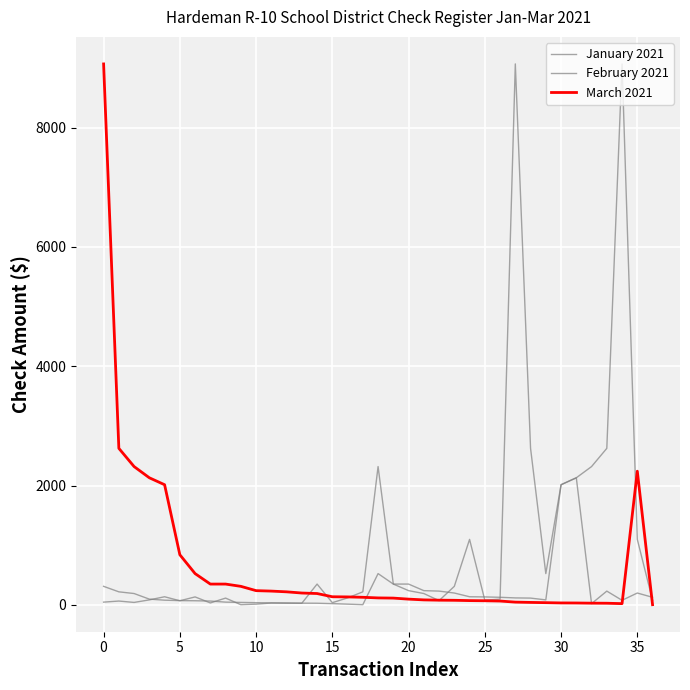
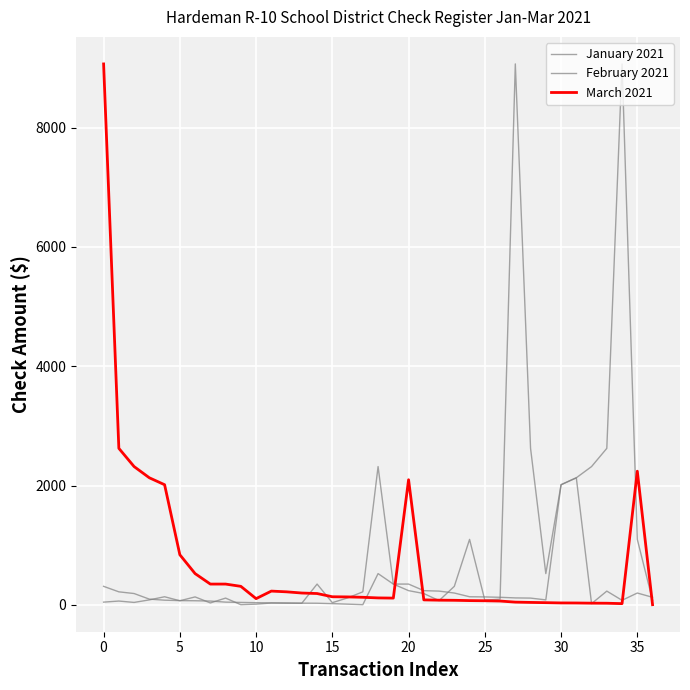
  {
    "March 2021": {
      "0": 9100,
      "5": 800,
-     "10": 200,
+     "10": 100,
      "15": 100,
-     "20": 100,
+     "20": 2100,
      "30": 0,
      "35": 2200
    }
  }
